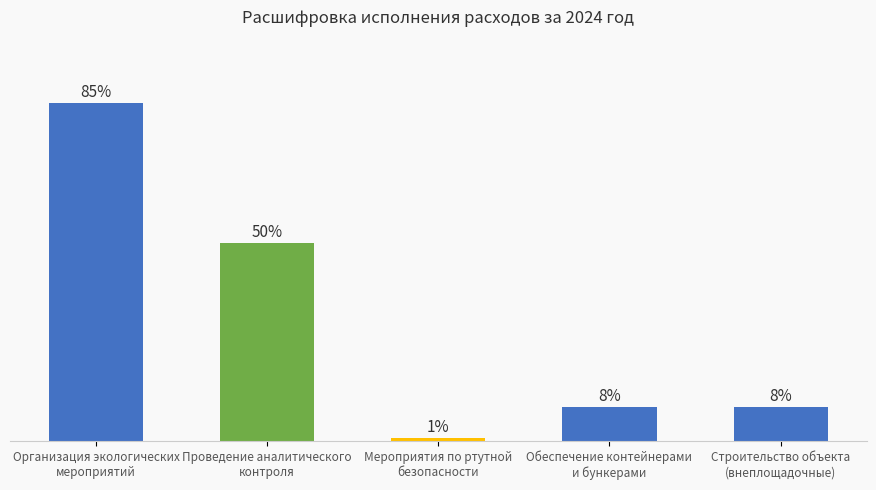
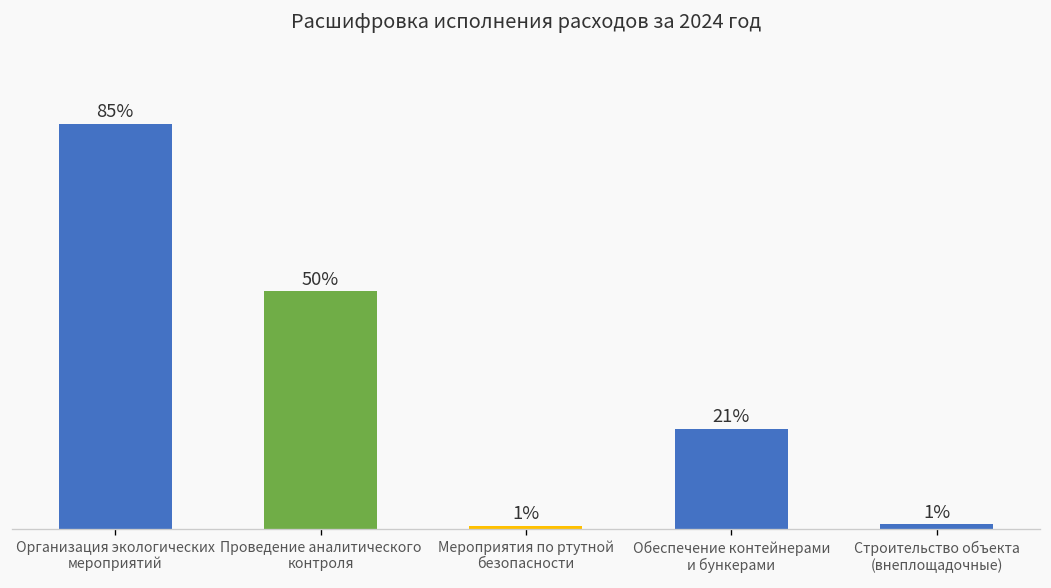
  {
    "Организация экологических мероприятий": "85%",
    "Проведение аналитического контроля": "50%",
    "Мероприятия по ртутной безопасности": "1%",
-   "Обеспечение контейнерами и бункерами": "8%",
-   "Строительство объекта (внеплощадочные)": "8%"
+   "Обеспечение контейнерами и бункерами": "21%",
+   "Строительство объекта (внеплощадочные)": "1%"
  }
